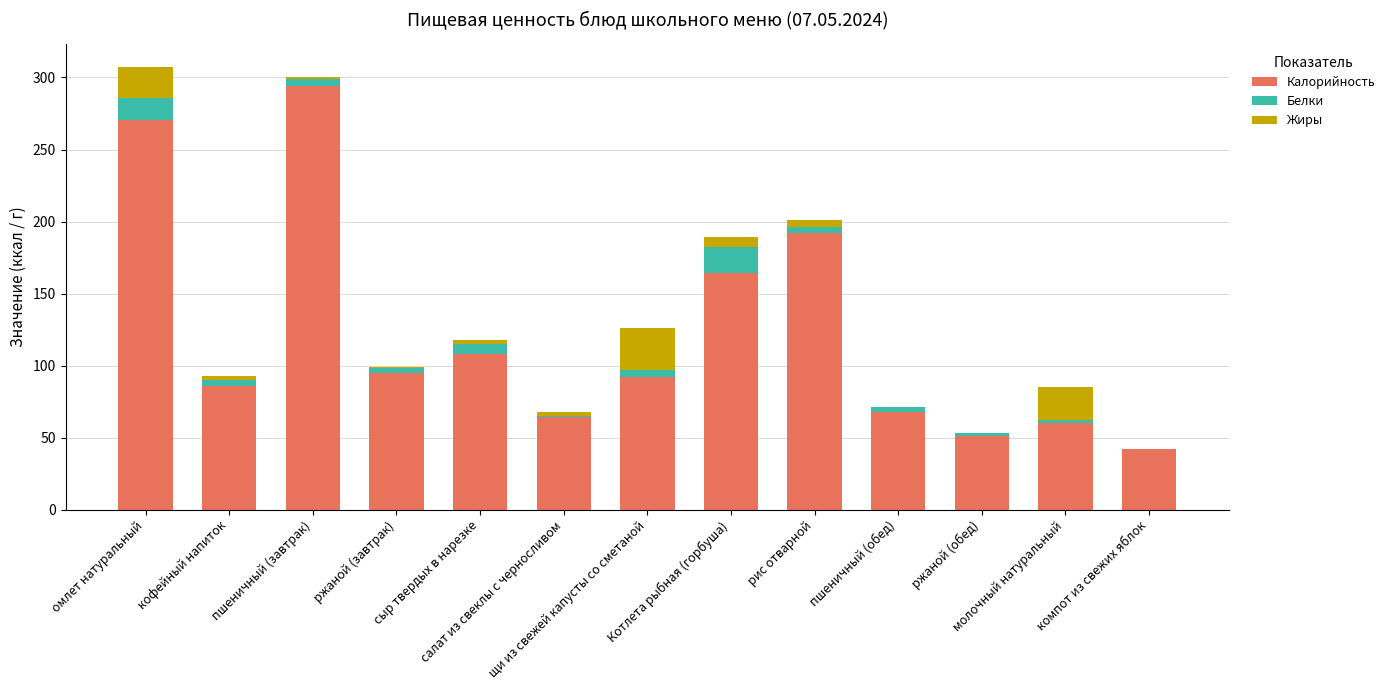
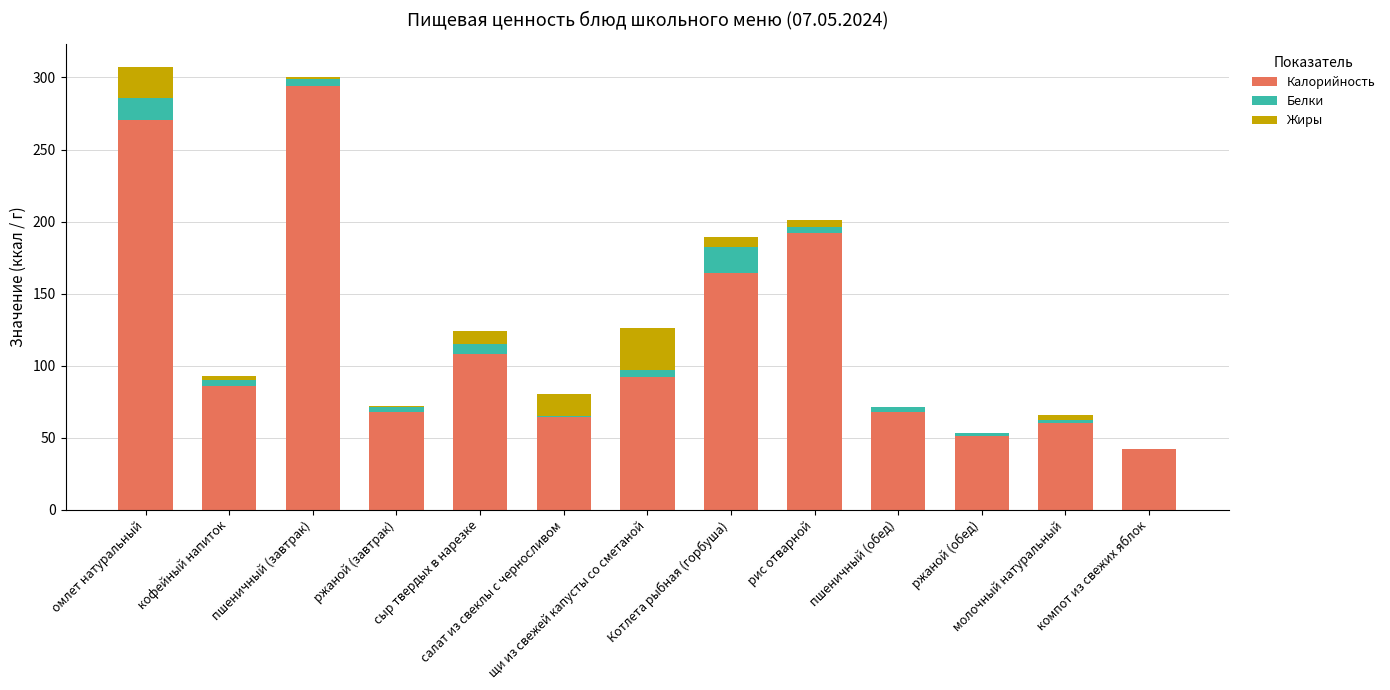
  {
    "Калорийность": {
      "омлет натуральный": 271,
      "кофейный напиток": 86,
      "пшеничный (завтрак)": 294,
-     "ржаной (завтрак)": 95,
+     "ржаной (завтрак)": 68,
      "сыр твердых в нарезке": 108,
      "салат из свеклы с черносливом": 64,
      "щи из свежей капусты со сметаной": 92,
      "Котлета рыбная (горбуша)": 164,
      "рис отварной": 192,
      "пшеничный (обед)": 68,
      "ржаной (обед)": 51,
      "молочный натуральный": 60,
      "компот из свежих яблок": 42
    },
    "Белки": {
      "омлет натуральный": 15,
      "кофейный напиток": 4,
      "пшеничный (завтрак)": 5,
      "ржаной (завтрак)": 3,
      "сыр твердых в нарезке": 7,
      "щи из свежей капусты со сметаной": 5,
      "Котлета рыбная (горбуша)": 18,
      "рис отварной": 4,
      "пшеничный (обед)": 3,
      "ржаной (обед)": 2,
      "молочный натуральный": 2,
      "компот из свежих яблок": 0
    },
    "Жиры": {
      "омлет натуральный": 22,
      "кофейный напиток": 3,
-     "сыр твердых в нарезке": 3,
-     "салат из свеклы с черносливом": 3,
+     "сыр твердых в нарезке": 9,
+     "салат из свеклы с черносливом": 15,
      "щи из свежей капусты со сметаной": 29,
      "Котлета рыбная (горбуша)": 7,
      "рис отварной": 5,
      "пшеничный (обед)": 0,
      "ржаной (обед)": 0,
-     "молочный натуральный": 23,
+     "молочный натуральный": 4,
      "компот из свежих яблок": 0
    }
  }
